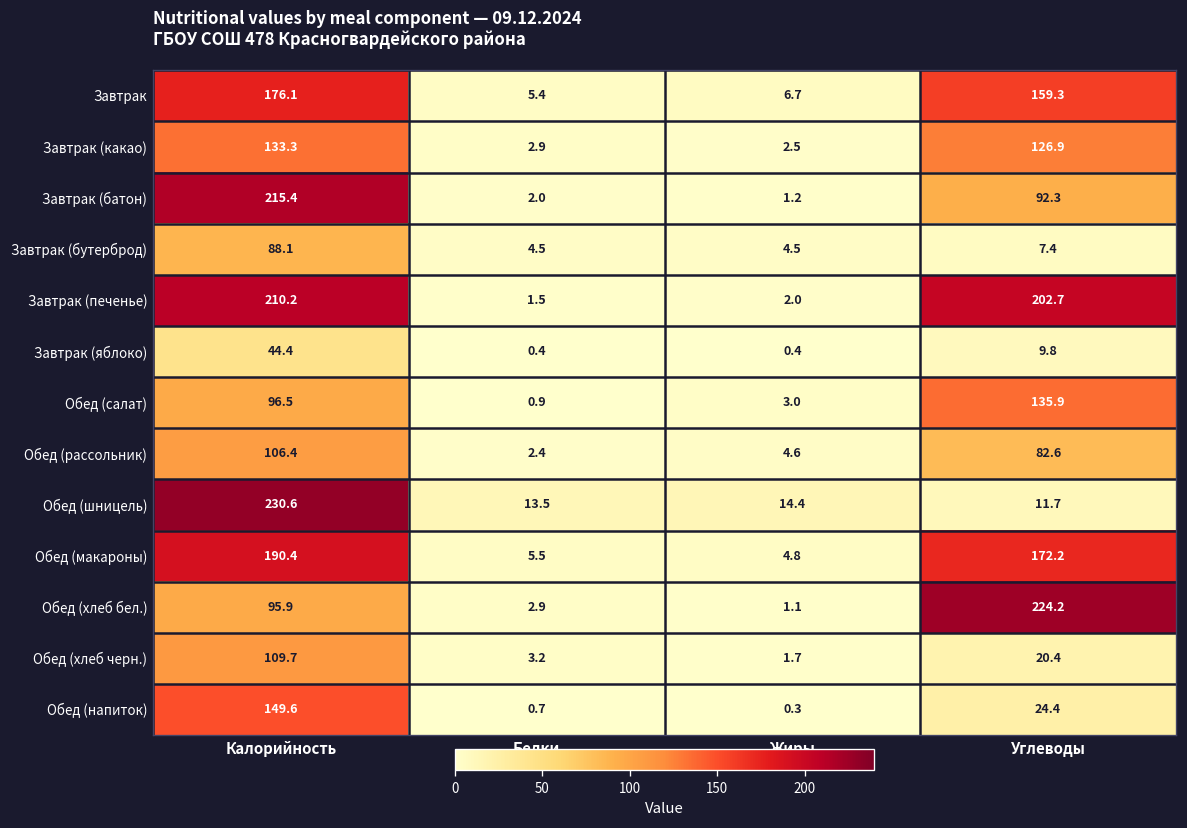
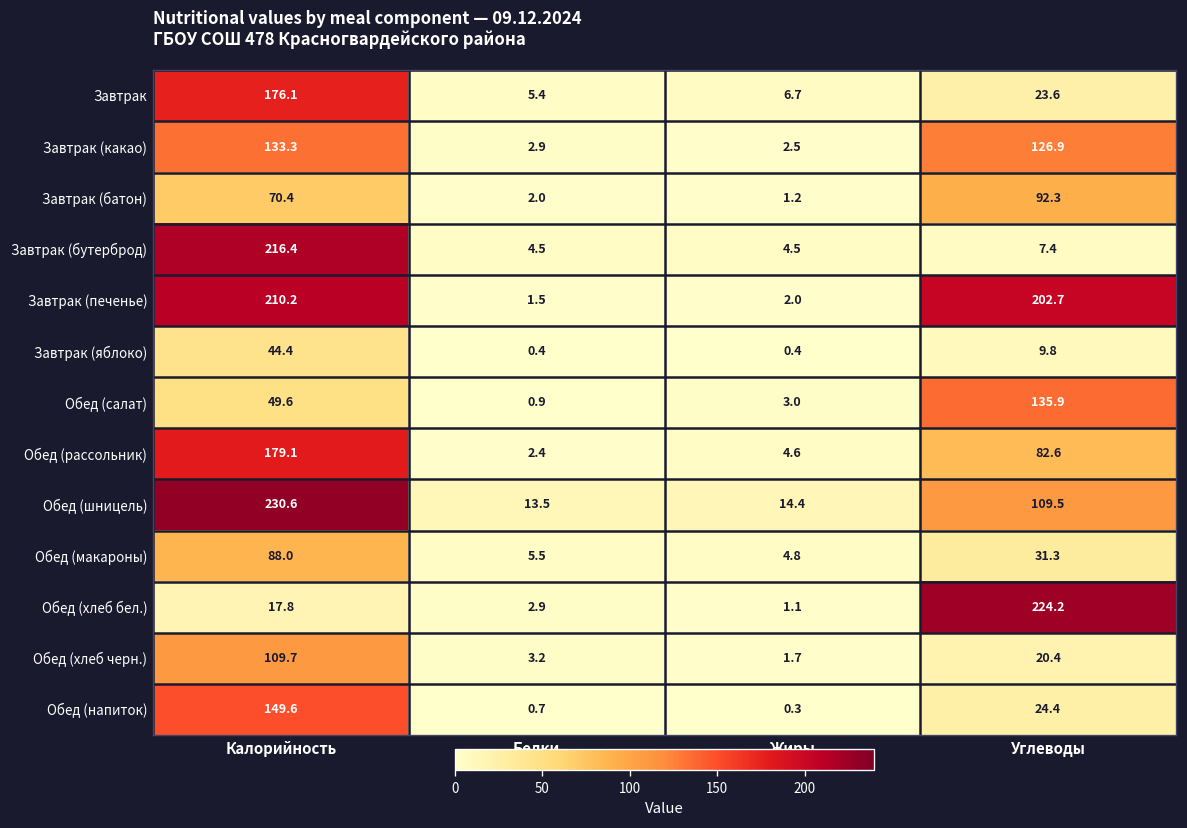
  {
    "Завтрак": {
      "Калорийность": 176.1,
-     "Углеводы": 159.3
+     "Углеводы": 23.6
    },
    "Завтрак (какао)": {
      "Калорийность": 133.3,
      "Углеводы": 126.9
    },
    "Завтрак (батон)": {
-     "Калорийность": 215.4,
+     "Калорийность": 70.4,
      "Углеводы": 92.3
    },
    "Завтрак (бутерброд)": {
-     "Калорийность": 88.1,
+     "Калорийность": 216.4,
      "Углеводы": 7.4
    },
    "Завтрак (печенье)": {
      "Калорийность": 210.2,
      "Углеводы": 202.7
    },
    "Завтрак (яблоко)": {
      "Калорийность": 44.4,
      "Углеводы": 9.8
    },
    "Обед (салат)": {
-     "Калорийность": 96.5,
+     "Калорийность": 49.6,
      "Углеводы": 135.9
    },
    "Обед (рассольник)": {
-     "Калорийность": 106.4,
+     "Калорийность": 179.1,
      "Углеводы": 82.6
    },
    "Обед (шницель)": {
      "Калорийность": 230.6,
-     "Углеводы": 11.7
+     "Углеводы": 109.5
    },
    "Обед (макароны)": {
-     "Калорийность": 190.4,
-     "Углеводы": 172.2
+     "Калорийность": 88.0,
+     "Углеводы": 31.3
    },
    "Обед (хлеб бел.)": {
-     "Калорийность": 95.9,
+     "Калорийность": 17.8,
      "Углеводы": 224.2
    },
    "Обед (хлеб черн.)": {
      "Калорийность": 109.7,
      "Углеводы": 20.4
    },
    "Обед (напиток)": {
      "Калорийность": 149.6,
      "Углеводы": 24.4
    }
  }
